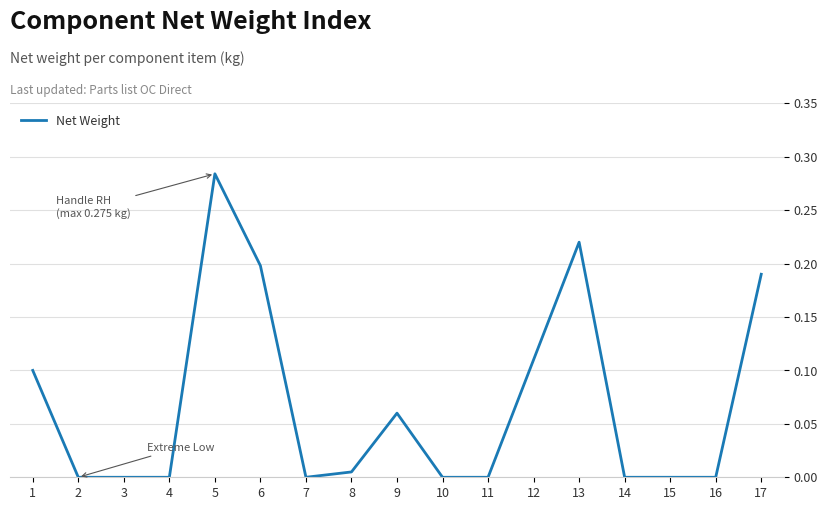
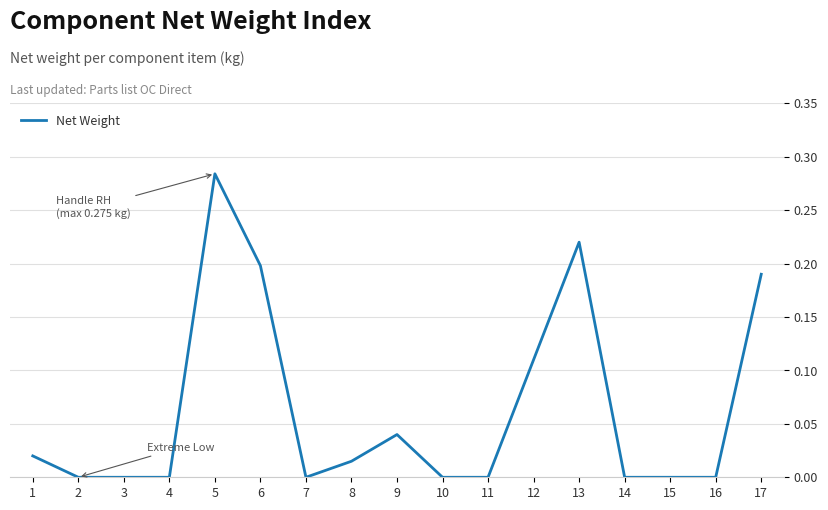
  {
-   "1": 0.10,
+   "1": 0.02,
    "2": 0.000,
    "3": 0.000,
    "4": 0.000,
    "6": 0.198,
    "7": 0.000,
-   "8": 0.005,
-   "9": 0.06,
+   "8": 0.015,
+   "9": 0.04,
    "10": 0.000,
    "11": 0.000,
    "12": 0.110,
    "13": 0.220,
    "14": 0.000,
    "15": 0.000,
    "16": 0.000,
    "17": 0.190
  }
